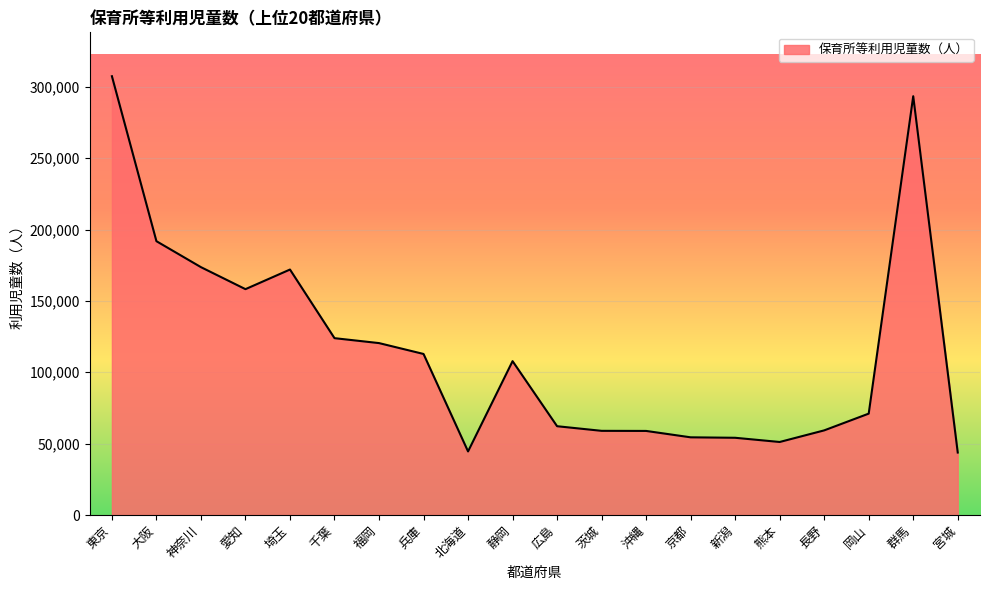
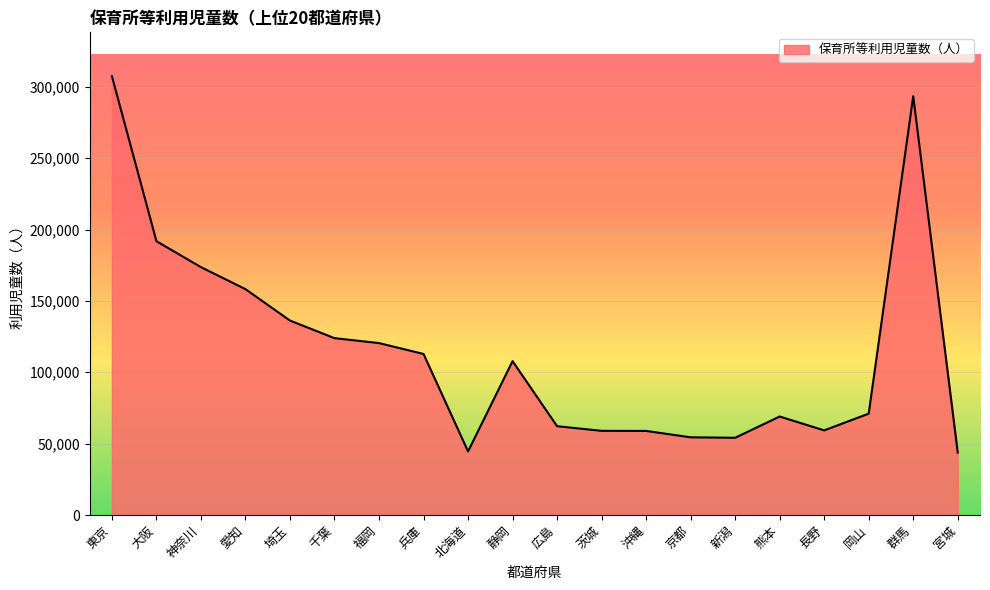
  {
    "東京": "307,000",
    "大阪": "192,000",
    "神奈川": "174,000",
    "愛知": "158,000",
-   "埼玉": "172,000",
+   "埼玉": "136,000",
    "千葉": "124,000",
    "福岡": "120,000",
    "兵庫": "113,000",
    "北海道": "45,000",
    "静岡": "108,000",
    "広島": "62,000",
    "茨城": "59,000",
    "沖縄": "59,000",
    "京都": "54,000",
    "新潟": "54,000",
-   "熊本": "51,000",
+   "熊本": "69,000",
    "長野": "59,000",
    "岡山": "71,000",
    "群馬": "293,000",
    "宮城": "44,000"
  }
